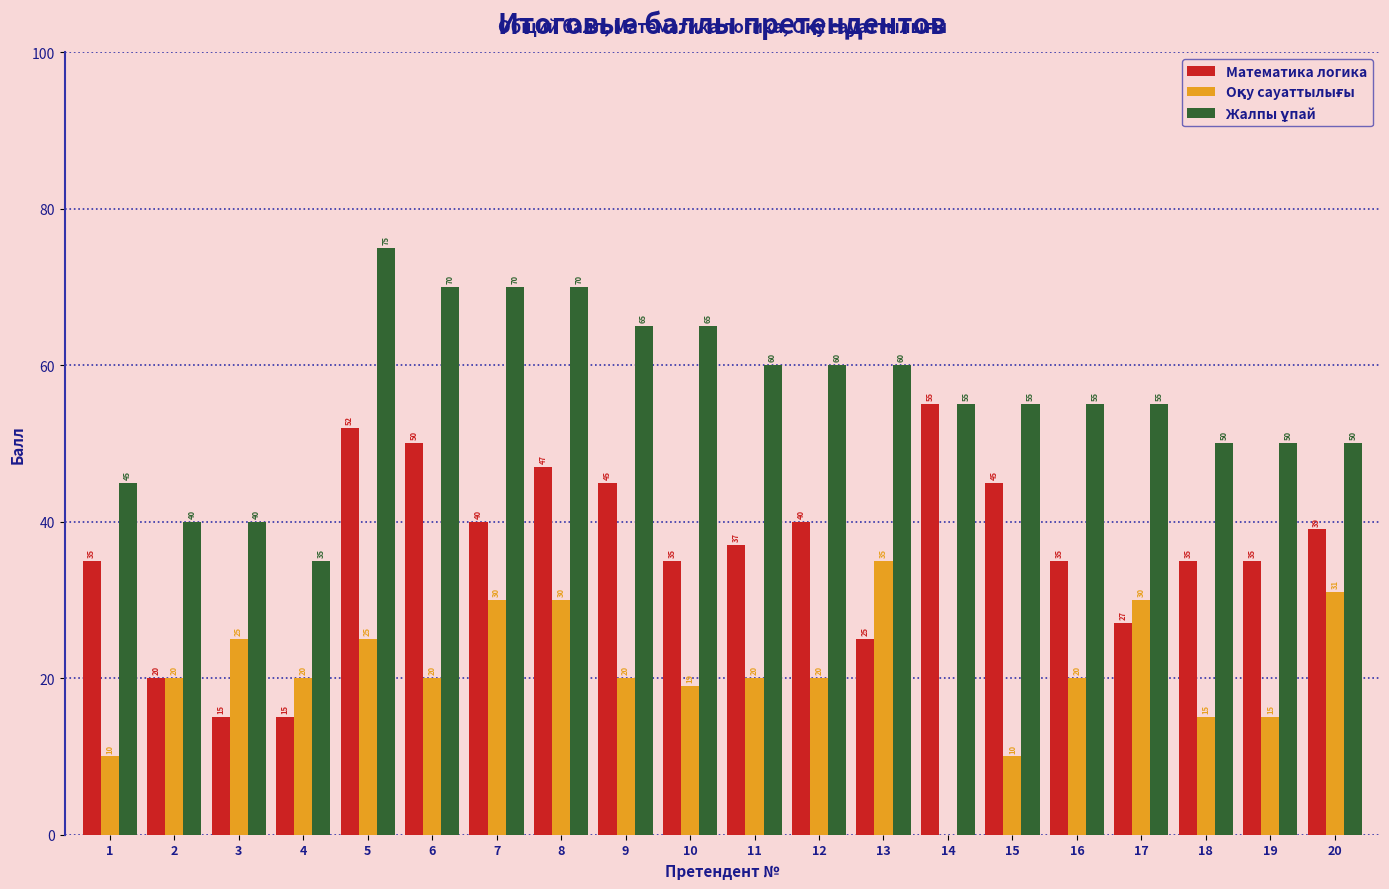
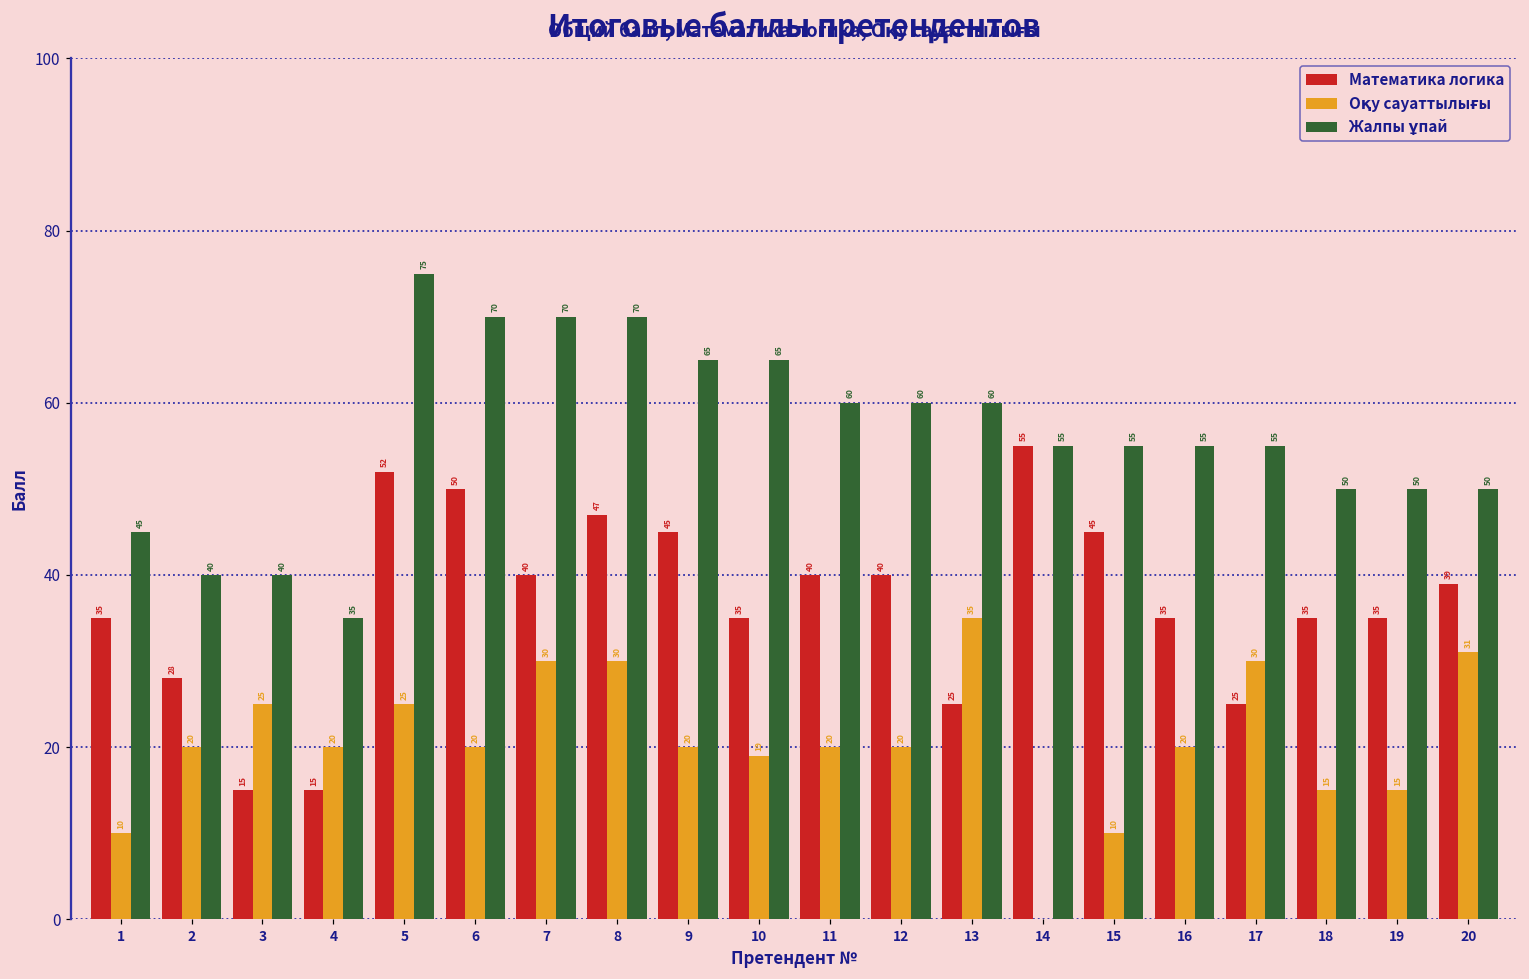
  {
    "Математика логика": {
      "1": 35,
-     "2": 20,
+     "2": 28,
      "3": 15,
      "4": 15,
      "5": 52,
      "6": 50,
      "7": 40,
      "8": 47,
      "9": 45,
      "10": 35,
-     "11": 37,
+     "11": 40,
      "12": 40,
      "13": 25,
      "14": 55,
      "15": 45,
      "16": 35,
-     "17": 27,
+     "17": 25,
      "18": 35,
      "19": 35,
      "20": 39
    },
    "Оқу сауаттылығы": {
      "1": 10,
      "2": 20,
      "3": 25,
      "4": 20,
      "5": 25,
      "6": 20,
      "7": 30,
      "8": 30,
      "9": 20,
      "10": 19,
      "11": 20,
      "12": 20,
      "13": 35,
      "15": 10,
      "16": 20,
      "17": 30,
      "18": 15,
      "19": 15,
      "20": 31
    },
    "Жалпы ұпай": {
      "1": 45,
      "2": 40,
      "3": 40,
      "4": 35,
      "5": 75,
      "6": 70,
      "7": 70,
      "8": 70,
      "9": 65,
      "10": 65,
      "11": 60,
      "12": 60,
      "13": 60,
      "14": 55,
      "15": 55,
      "16": 55,
      "17": 55,
      "18": 50,
      "19": 50,
      "20": 50
    }
  }
